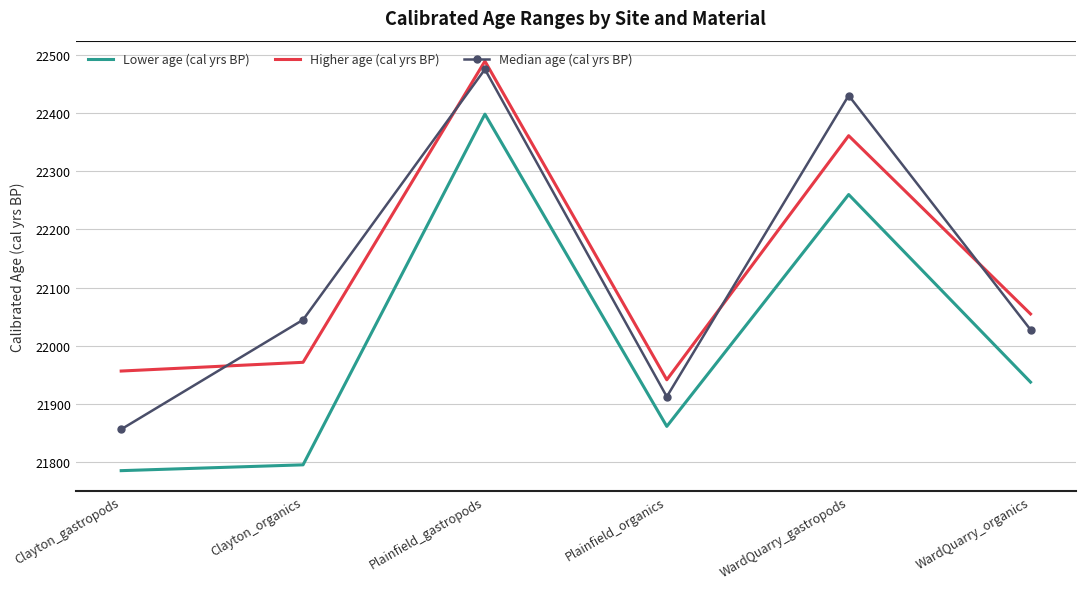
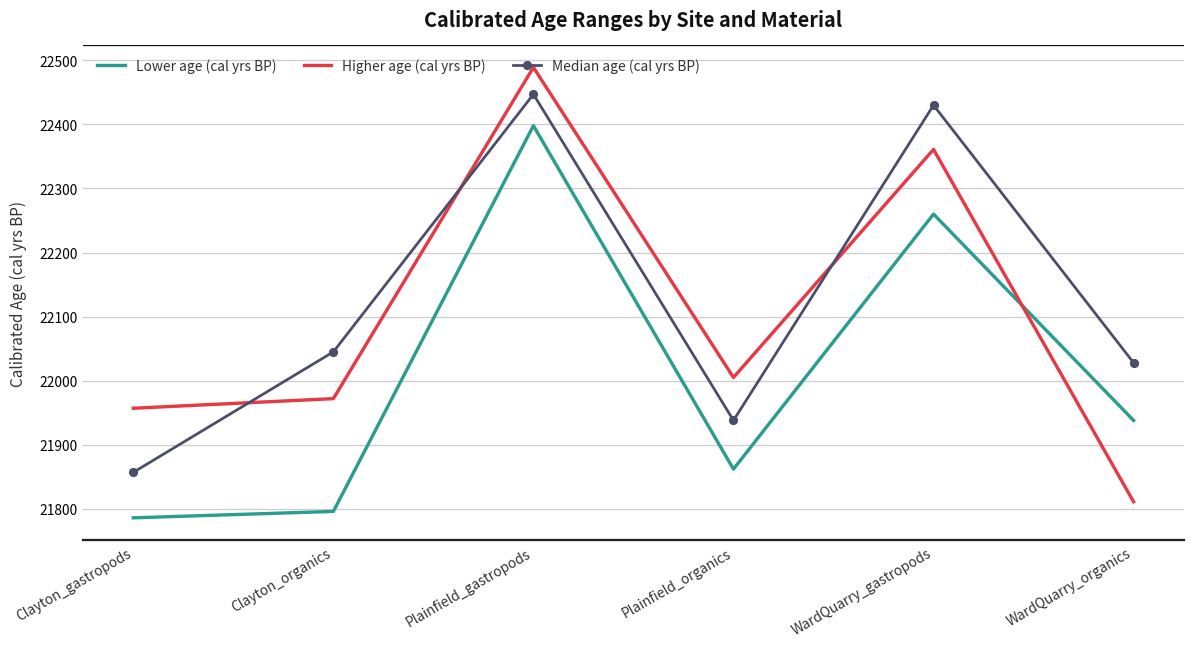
  {
    "Lower age (cal yrs BP)": {
      "Clayton_gastropods": 21790,
      "Clayton_organics": 21800,
      "Plainfield_gastropods": 22400,
      "Plainfield_organics": 21860,
      "WardQuarry_gastropods": 22260,
      "WardQuarry_organics": 21940
    },
    "Higher age (cal yrs BP)": {
      "Clayton_gastropods": 21960,
      "Clayton_organics": 21970,
      "Plainfield_gastropods": 22490,
-     "Plainfield_organics": 21940,
+     "Plainfield_organics": 22010,
      "WardQuarry_gastropods": 22360,
-     "WardQuarry_organics": 22060
+     "WardQuarry_organics": 21810
    },
    "Median age (cal yrs BP)": {
      "Clayton_gastropods": 21860,
      "Clayton_organics": 22050,
-     "Plainfield_gastropods": 22480,
-     "Plainfield_organics": 21910,
+     "Plainfield_gastropods": 22450,
+     "Plainfield_organics": 21940,
      "WardQuarry_gastropods": 22430,
      "WardQuarry_organics": 22030
    }
  }
